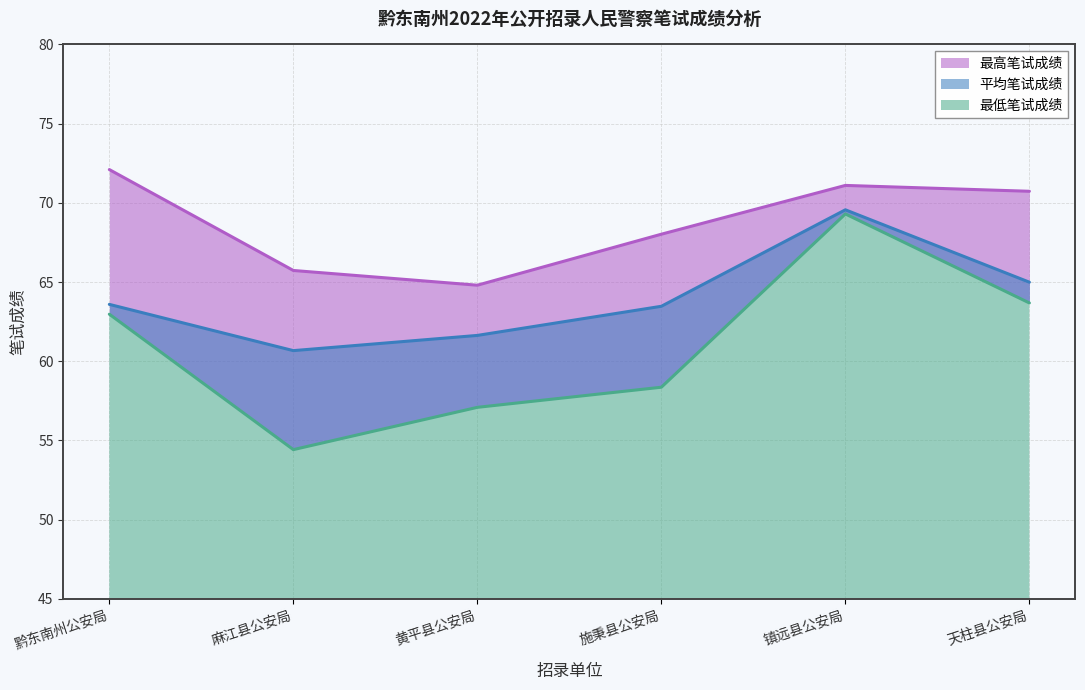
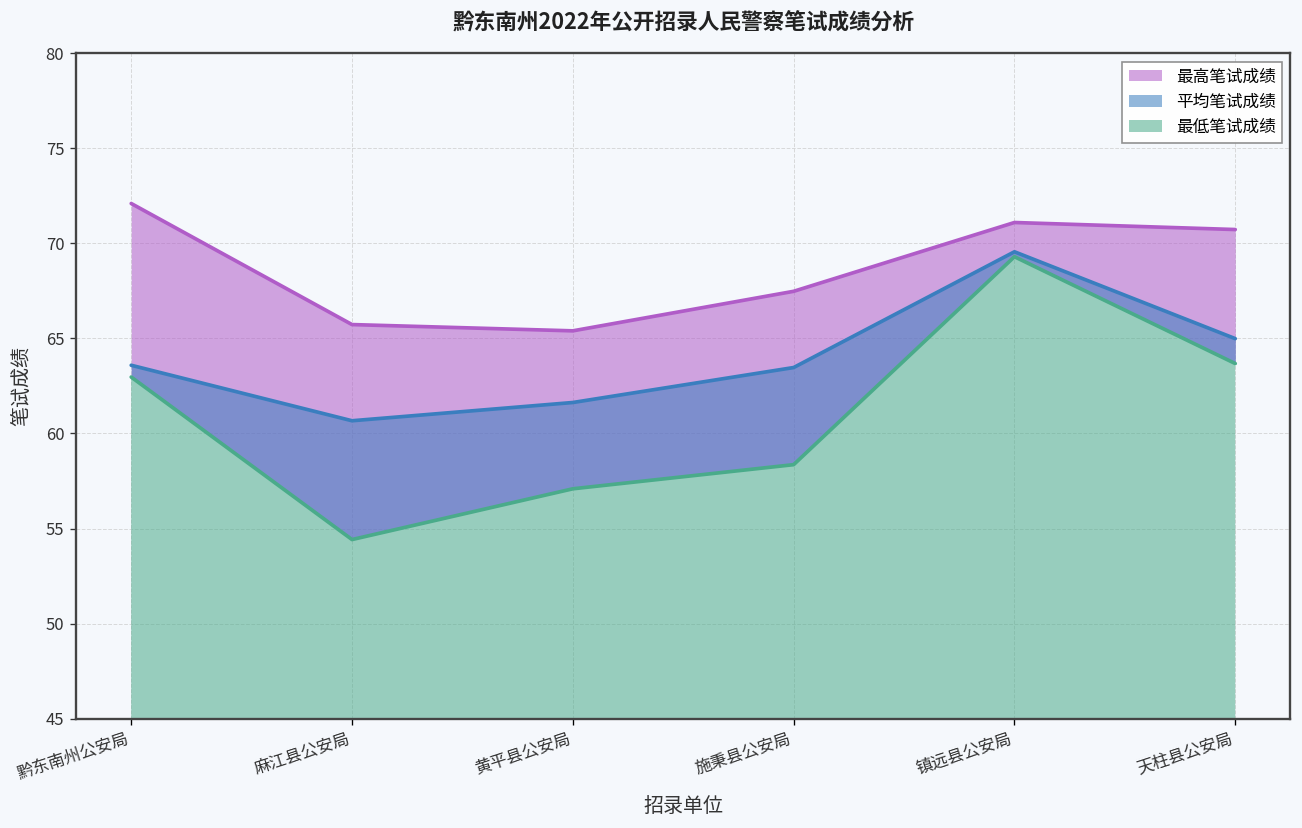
  {
    "最高笔试成绩": {
      "黔东南州公安局": 72.1,
      "麻江县公安局": 65.7,
-     "黄平县公安局": 64.8,
-     "施秉县公安局": 68.0,
+     "黄平县公安局": 65.4,
+     "施秉县公安局": 67.5,
      "镇远县公安局": 71.1,
      "天柱县公安局": 70.7
    }
  }
